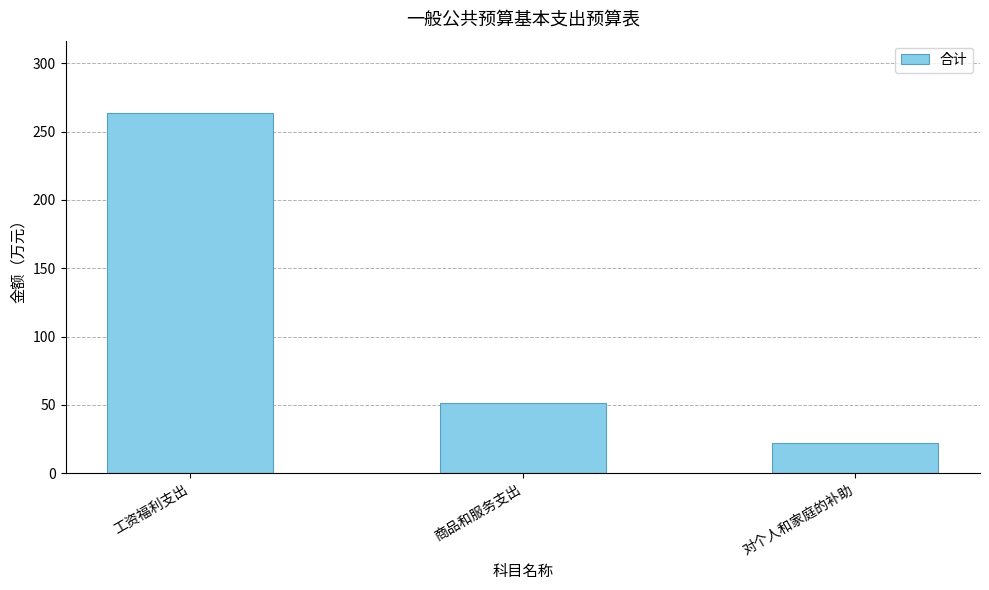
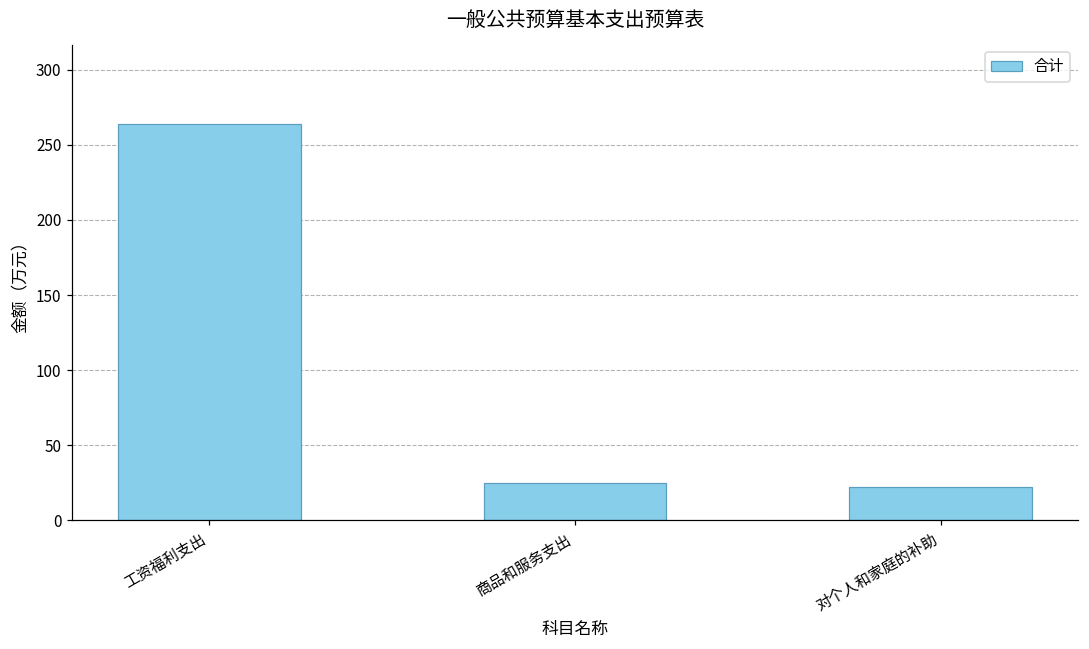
  {
    "工资福利支出": 264,
-   "商品和服务支出": 52,
+   "商品和服务支出": 25,
    "对个人和家庭的补助": 22
  }
